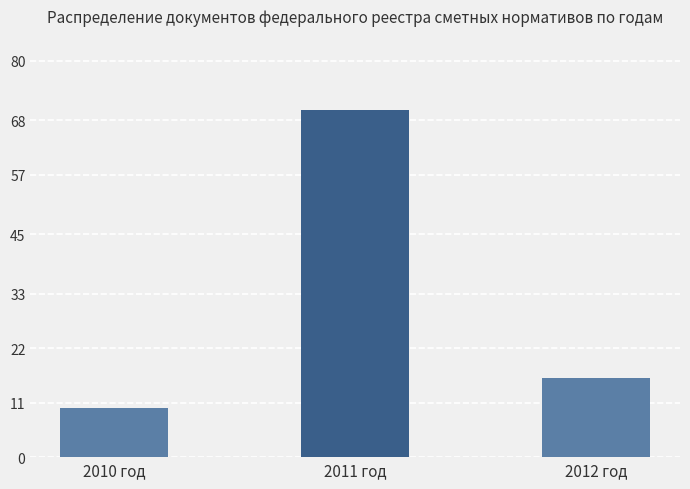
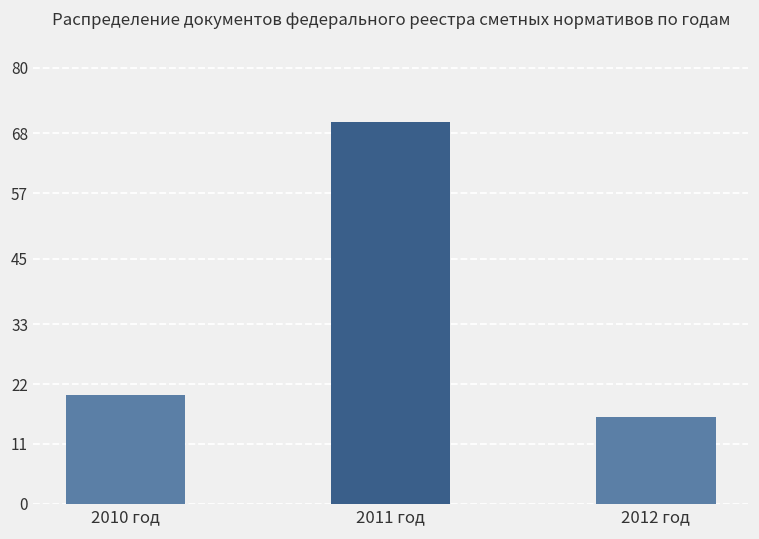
  {
-   "2010 год": 10,
+   "2010 год": 20,
    "2011 год": 70,
    "2012 год": 16
  }
